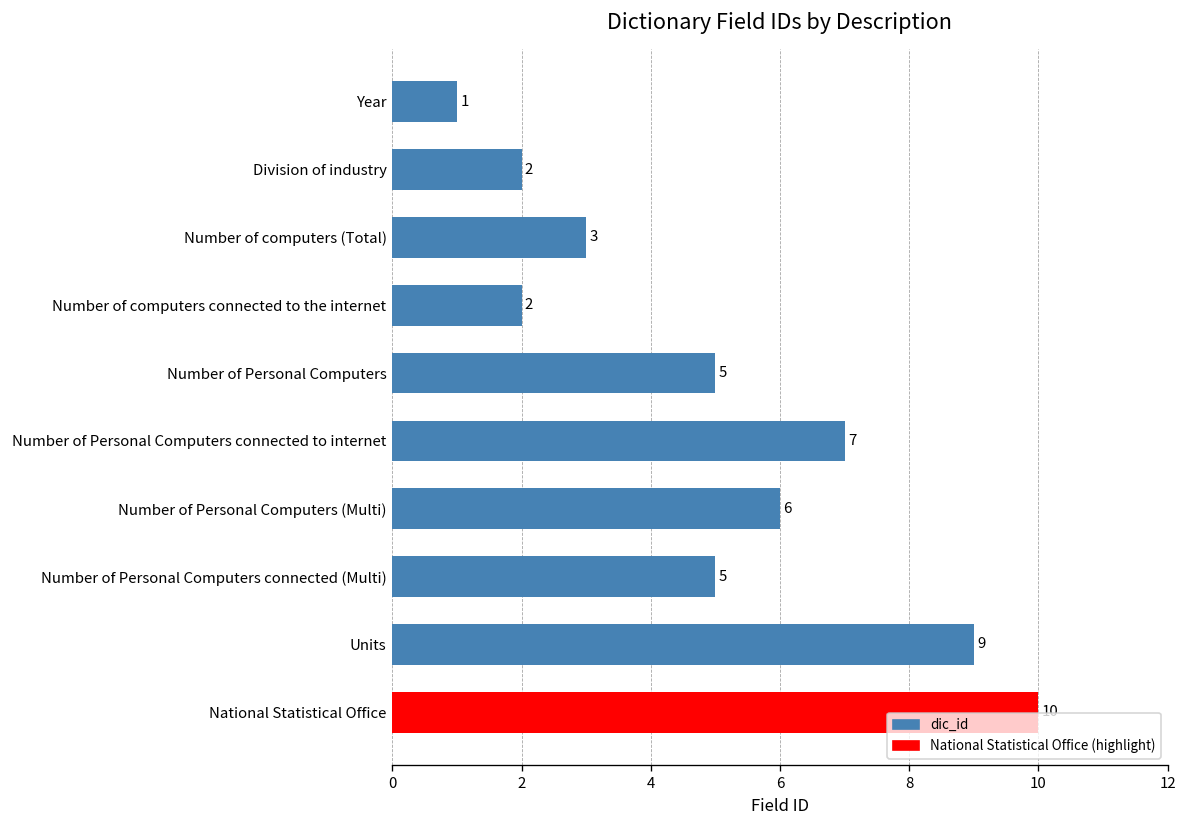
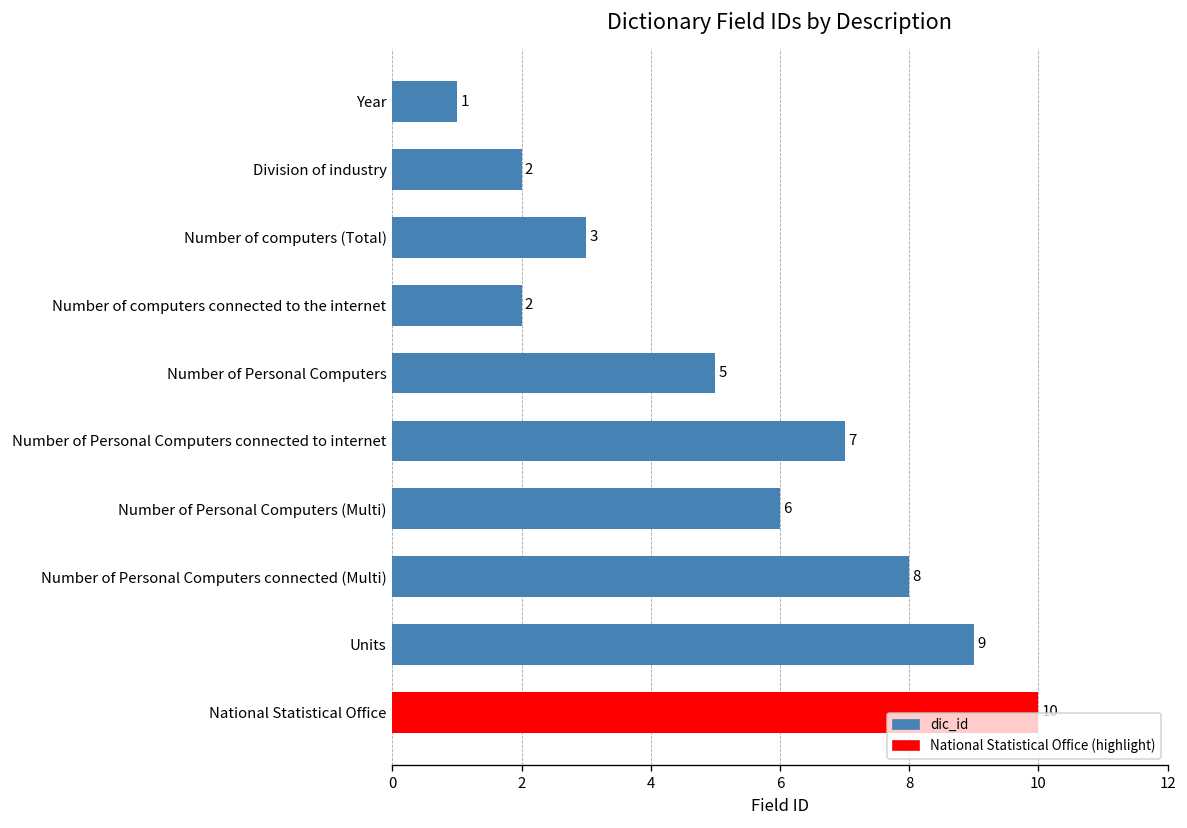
  {
    "Year": 1,
    "Division of industry": 2,
    "Number of computers (Total)": 3,
    "Number of computers connected to the internet": 2,
    "Number of Personal Computers": 5,
    "Number of Personal Computers connected to internet": 7,
    "Number of Personal Computers (Multi)": 6,
-   "Number of Personal Computers connected (Multi)": 5,
+   "Number of Personal Computers connected (Multi)": 8,
    "Units": 9
  }
